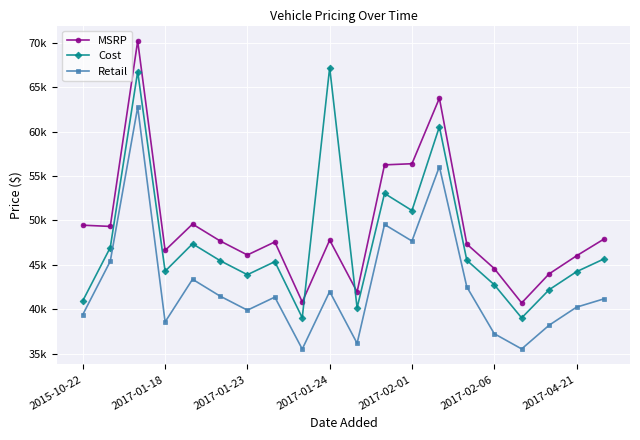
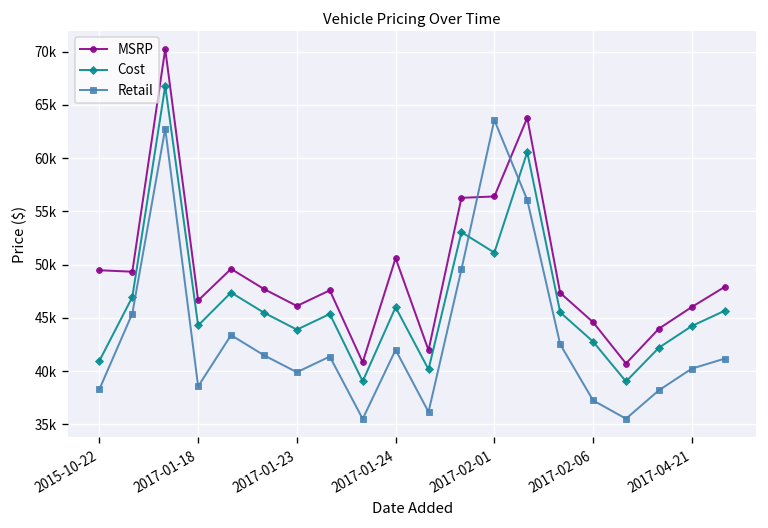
  {
    "MSRP": {
      "2015-10-22": 49000,
      "2017-01-18": 47000,
-     "2017-01-24": 48000,
+     "2017-01-24": 51000,
      "2017-02-01": 56000,
      "2017-02-06": 45000
    },
    "Cost": {
      "2015-10-22": 41000,
      "2017-01-18": 44000,
-     "2017-01-24": 67000,
+     "2017-01-24": 46000,
      "2017-02-01": 51000,
      "2017-02-06": 43000
    },
    "Retail": {
-     "2015-10-22": 39000,
+     "2015-10-22": 38000,
      "2017-01-18": 39000,
      "2017-01-24": 42000,
-     "2017-02-01": 48000,
+     "2017-02-01": 64000,
      "2017-02-06": 37000
    }
  }
